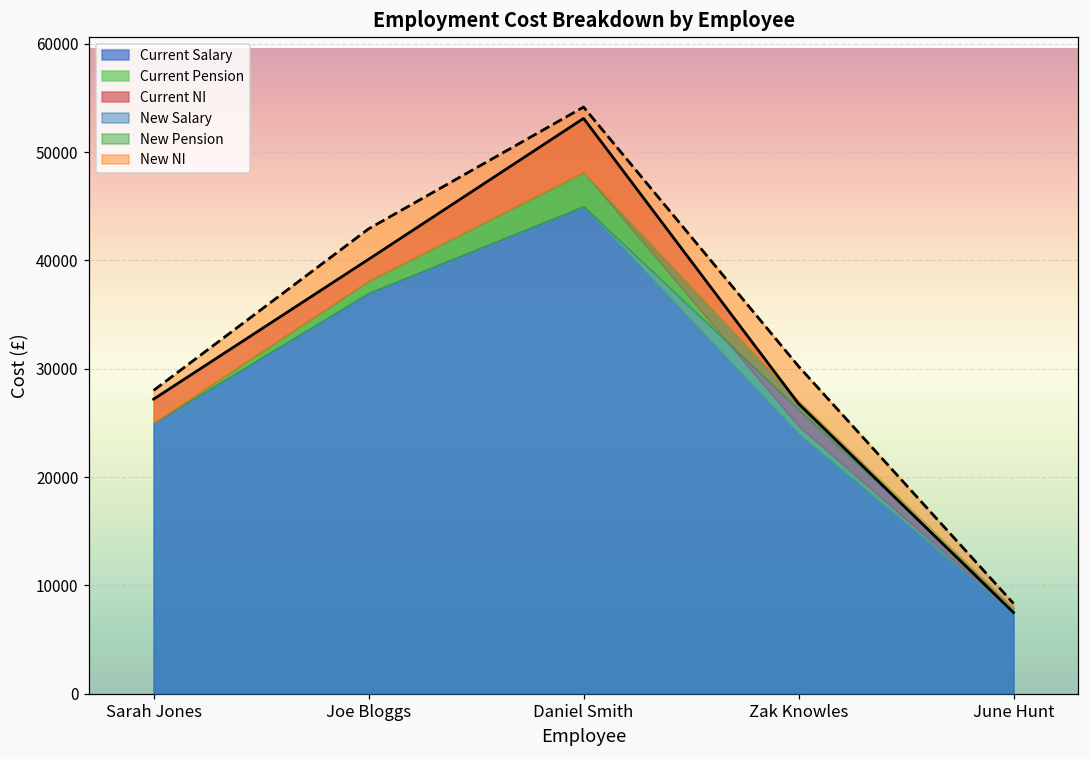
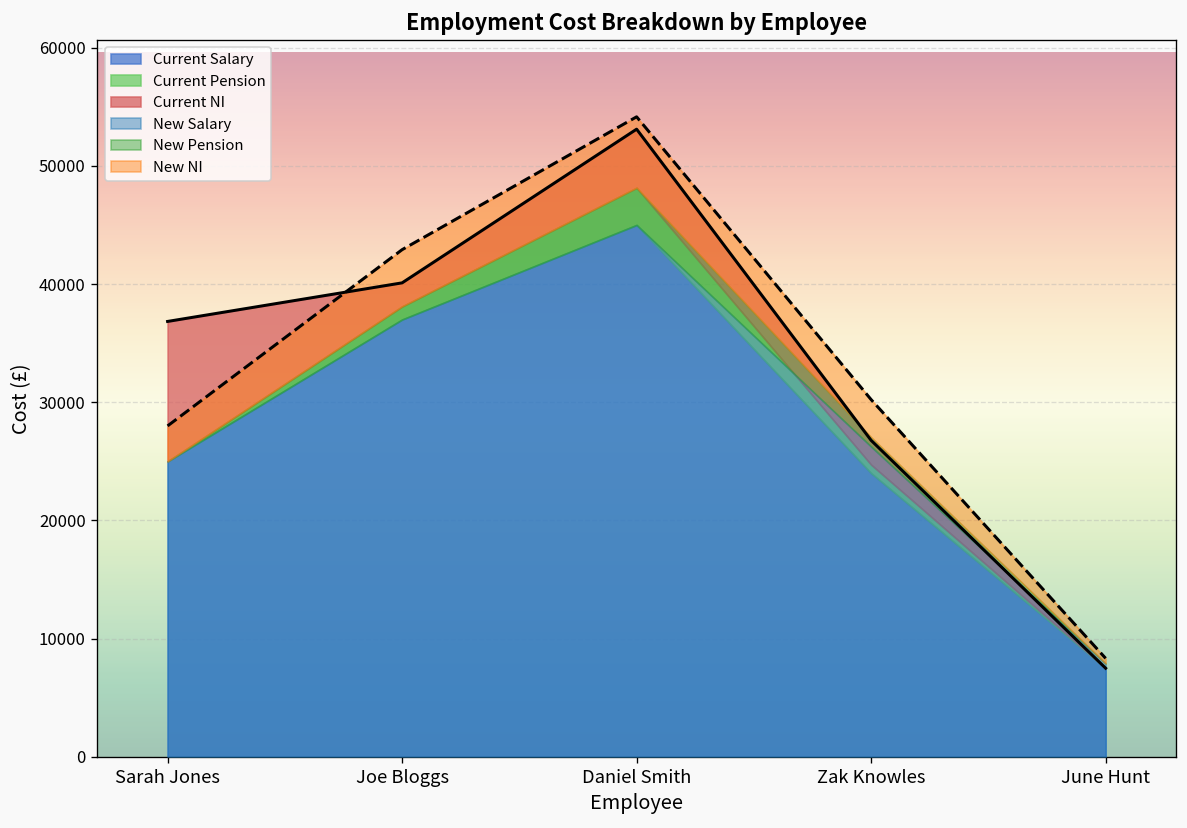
  {
    "Current NI": {
-     "Sarah Jones": 2000,
+     "Sarah Jones": 12000,
      "Joe Bloggs": 2000,
      "Daniel Smith": 5000,
      "Zak Knowles": 2000
    },
    "New NI": {
      "Sarah Jones": 3000,
      "Joe Bloggs": 5000,
      "Daniel Smith": 6000,
      "Zak Knowles": 3000,
      "June Hunt": 0
    }
  }
